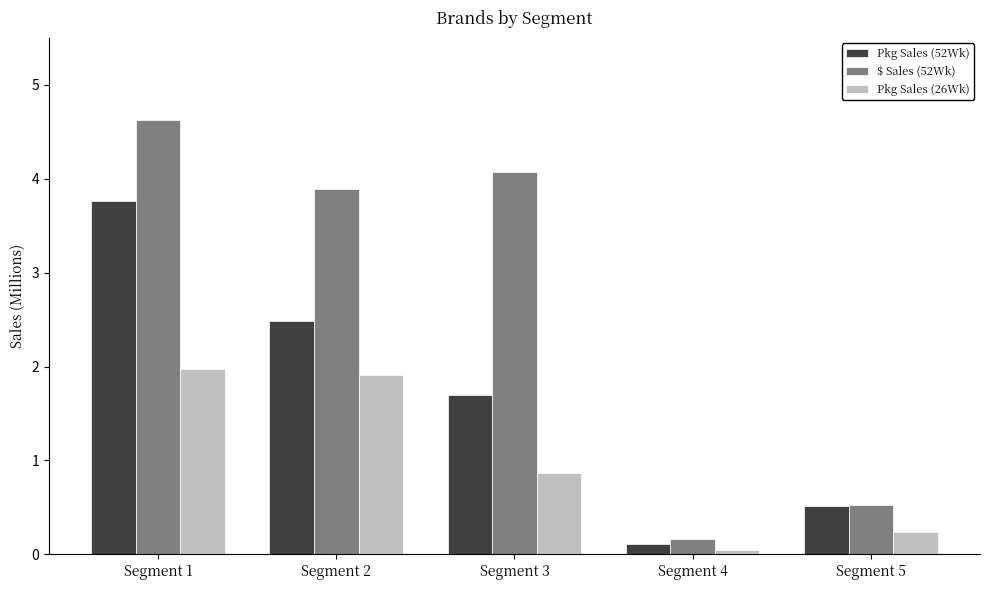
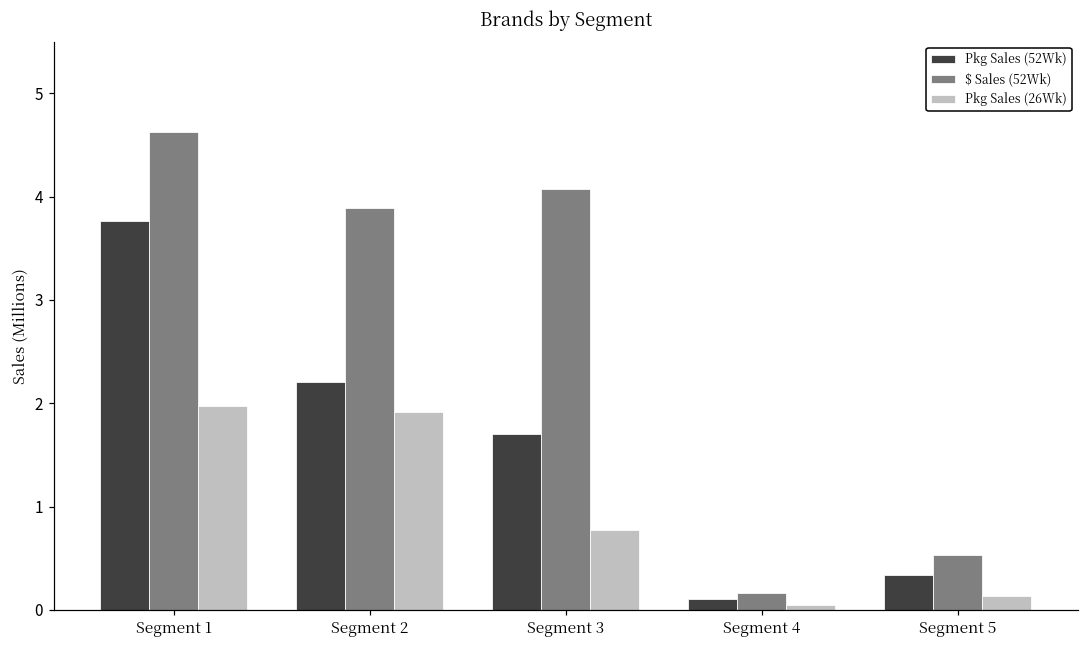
  {
    "Pkg Sales (52Wk)": {
      "Segment 1": 3.8,
-     "Segment 2": 2.5,
+     "Segment 2": 2.2,
      "Segment 3": 1.7,
      "Segment 4": 0.1,
-     "Segment 5": 0.5
+     "Segment 5": 0.3
    },
    "$ Sales (52Wk)": {
      "Segment 1": 4.6,
      "Segment 2": 3.9,
      "Segment 3": 4.1,
      "Segment 4": 0.2,
      "Segment 5": 0.5
    },
    "Pkg Sales (26Wk)": {
      "Segment 1": 2.0,
      "Segment 2": 1.9,
-     "Segment 3": 0.9,
+     "Segment 3": 0.8,
      "Segment 4": 0.1,
-     "Segment 5": 0.2
+     "Segment 5": 0.1
    }
  }
